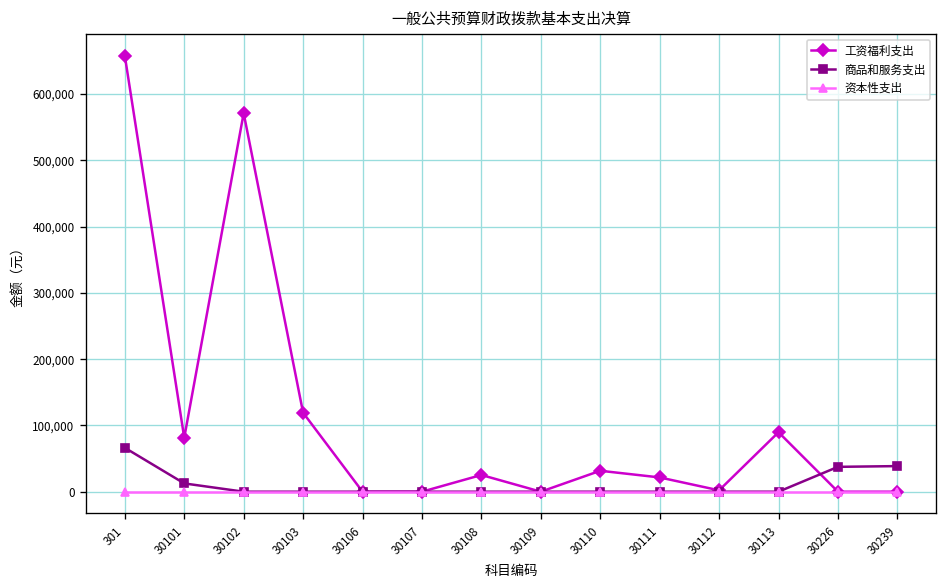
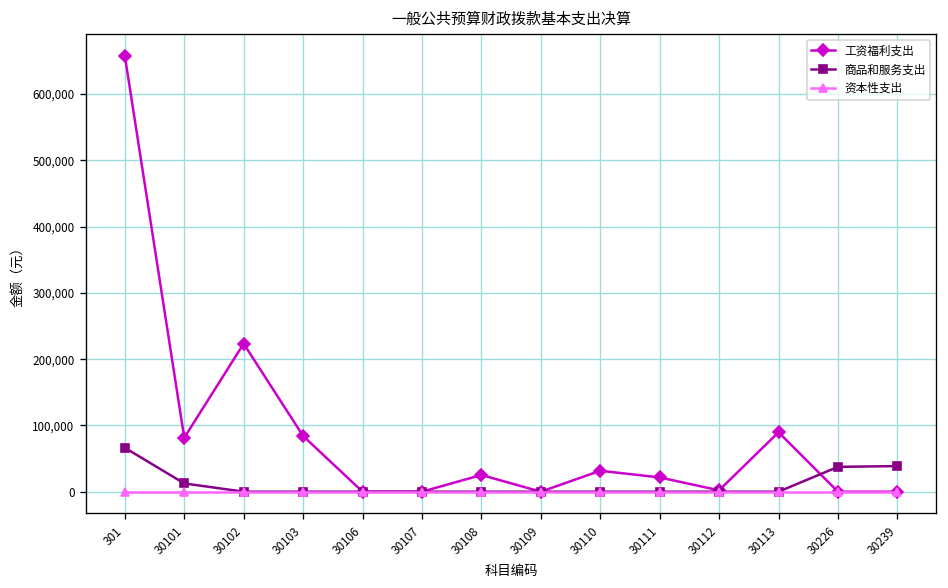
  {
    "工资福利支出": {
      "301": "660,000",
      "30101": "80,000",
-     "30102": "570,000",
-     "30103": "120,000",
+     "30102": "220,000",
+     "30103": "80,000",
      "30108": "30,000",
      "30110": "30,000",
      "30111": "20,000",
      "30113": "90,000"
    },
    "商品和服务支出": {
      "301": "70,000",
      "30101": "10,000",
      "30226": "40,000",
      "30239": "40,000"
    },
    "资本性支出": {
      "301": "0",
      "30101": "0"
    }
  }
